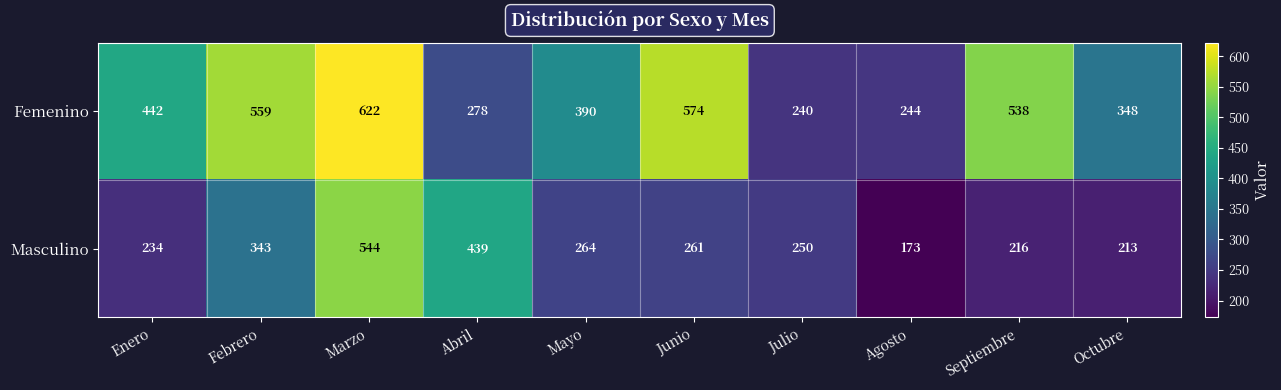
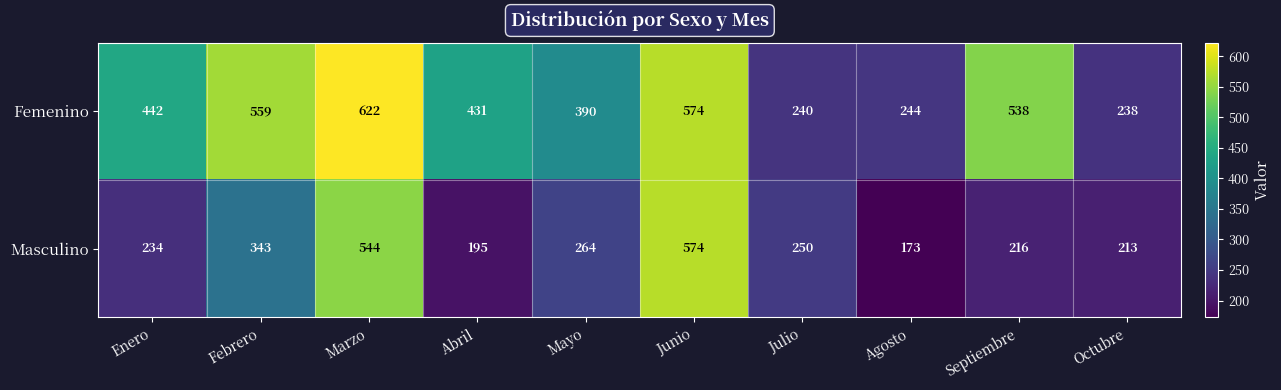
  {
    "Femenino": {
      "Enero": 442,
      "Febrero": 559,
      "Marzo": 622,
-     "Abril": 278,
+     "Abril": 431,
      "Mayo": 390,
      "Junio": 574,
      "Julio": 240,
      "Agosto": 244,
      "Septiembre": 538,
-     "Octubre": 348
+     "Octubre": 238
    },
    "Masculino": {
      "Enero": 234,
      "Febrero": 343,
      "Marzo": 544,
-     "Abril": 439,
+     "Abril": 195,
      "Mayo": 264,
-     "Junio": 261,
+     "Junio": 574,
      "Julio": 250,
      "Agosto": 173,
      "Septiembre": 216,
      "Octubre": 213
    }
  }
